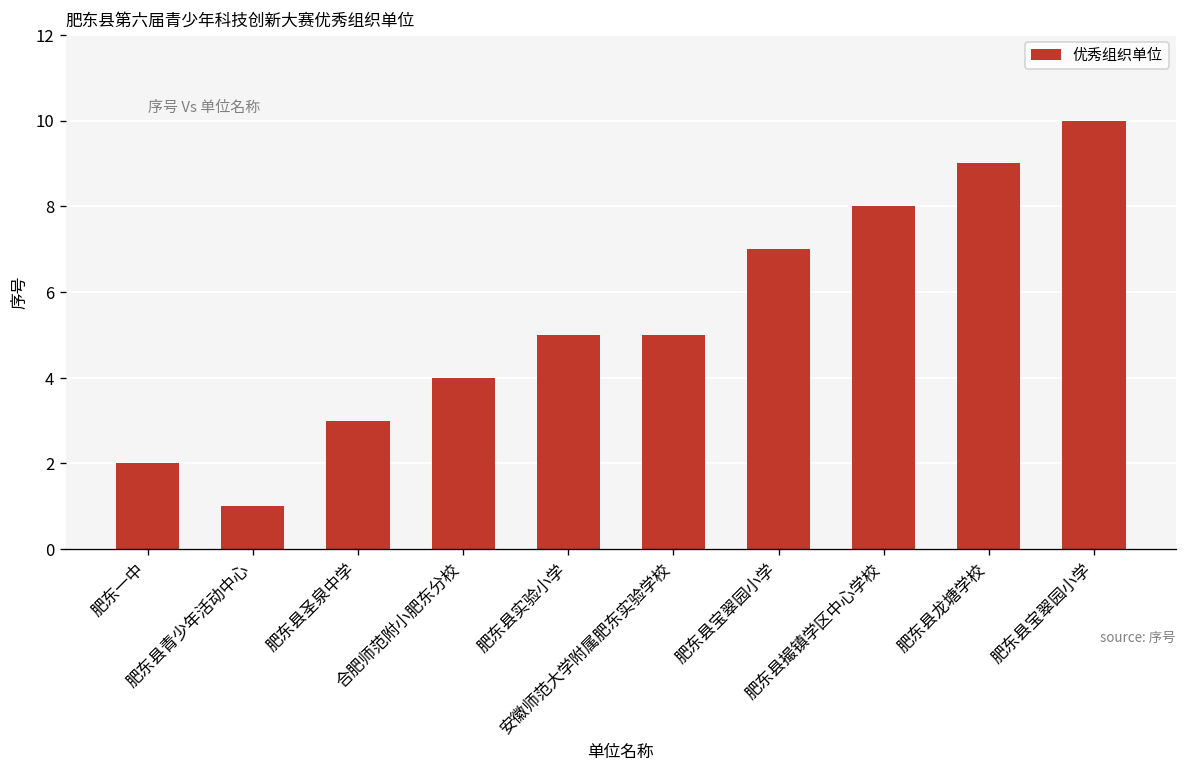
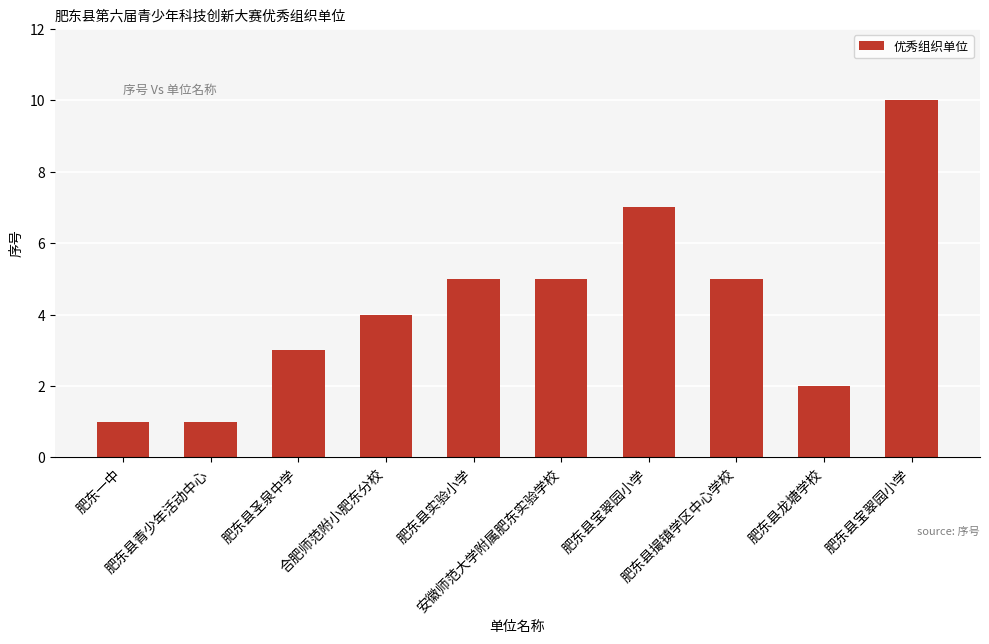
  {
-   "肥东一中": 2,
+   "肥东一中": 1,
    "肥东县青少年活动中心": 1,
    "肥东县圣泉中学": 3,
    "合肥师范附小肥东分校": 4,
    "肥东县实验小学": 5,
    "安徽师范大学附属肥东实验学校": 5,
-   "肥东县撮镇学区中心学校": 8,
-   "肥东县龙塘学校": 9
+   "肥东县撮镇学区中心学校": 5,
+   "肥东县龙塘学校": 2
  }
